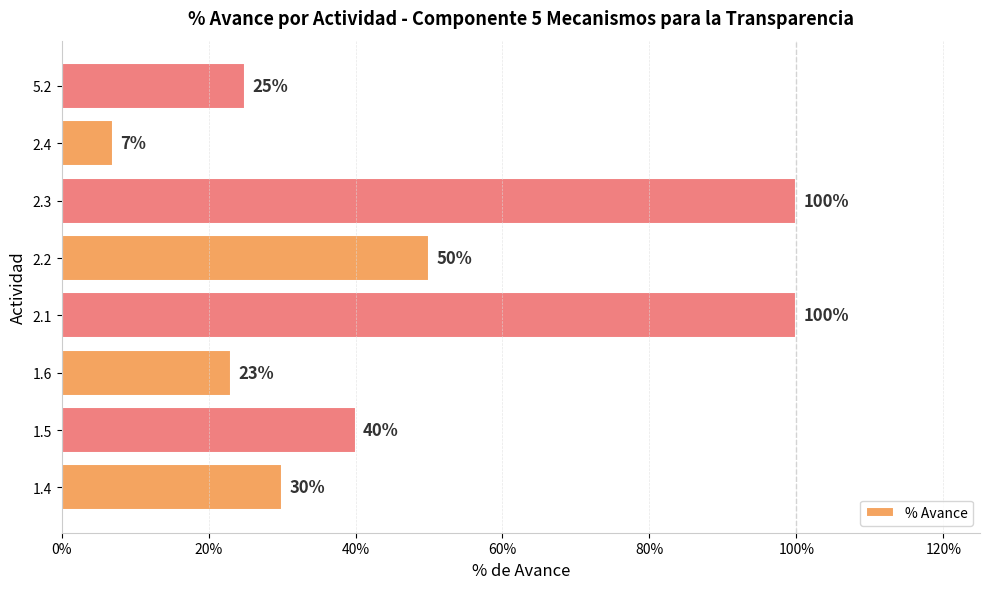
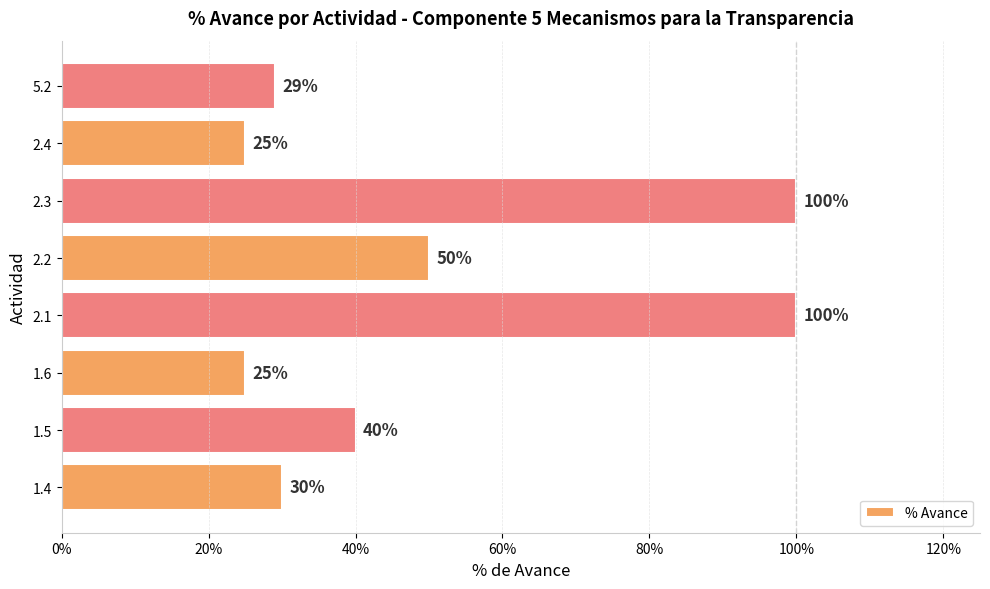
  {
-   "5.2": "25%",
-   "2.4": "7%",
+   "5.2": "29%",
+   "2.4": "25%",
    "2.3": "100%",
    "2.2": "50%",
    "2.1": "100%",
-   "1.6": "23%",
+   "1.6": "25%",
    "1.5": "40%",
    "1.4": "30%"
  }
